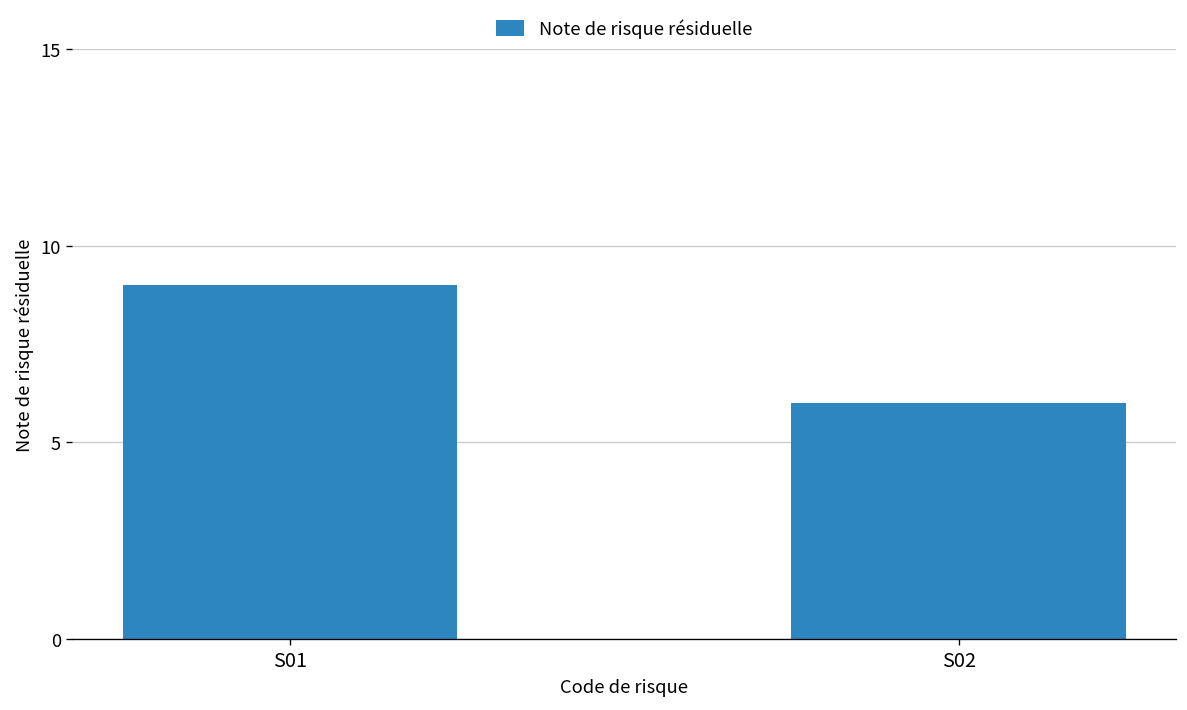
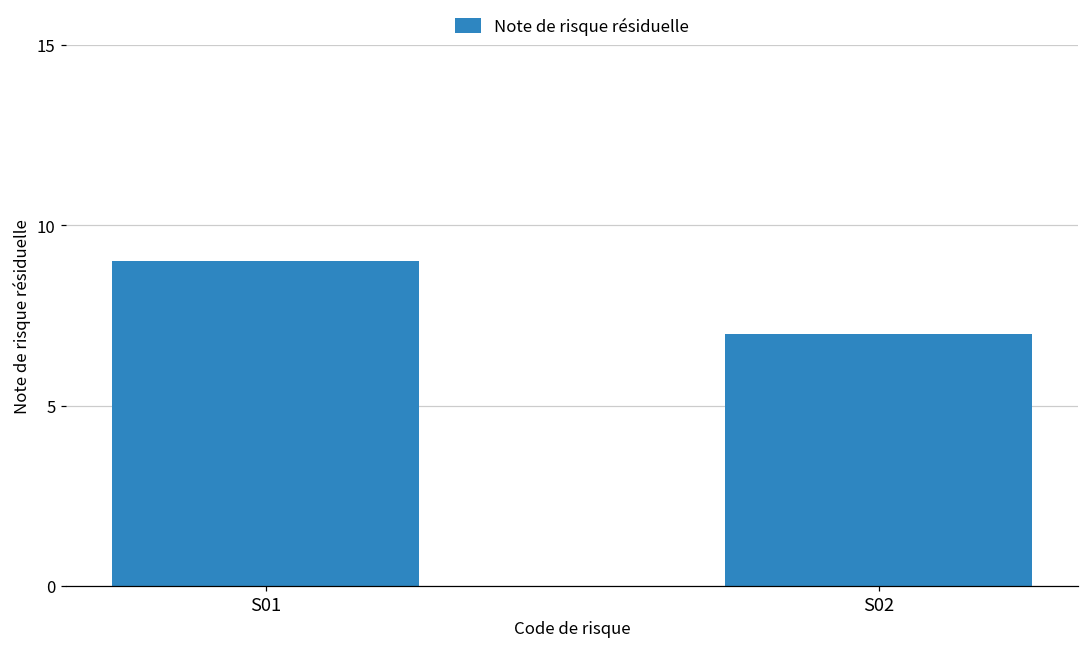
  {
    "S01": 9,
-   "S02": 6
+   "S02": 7
  }
